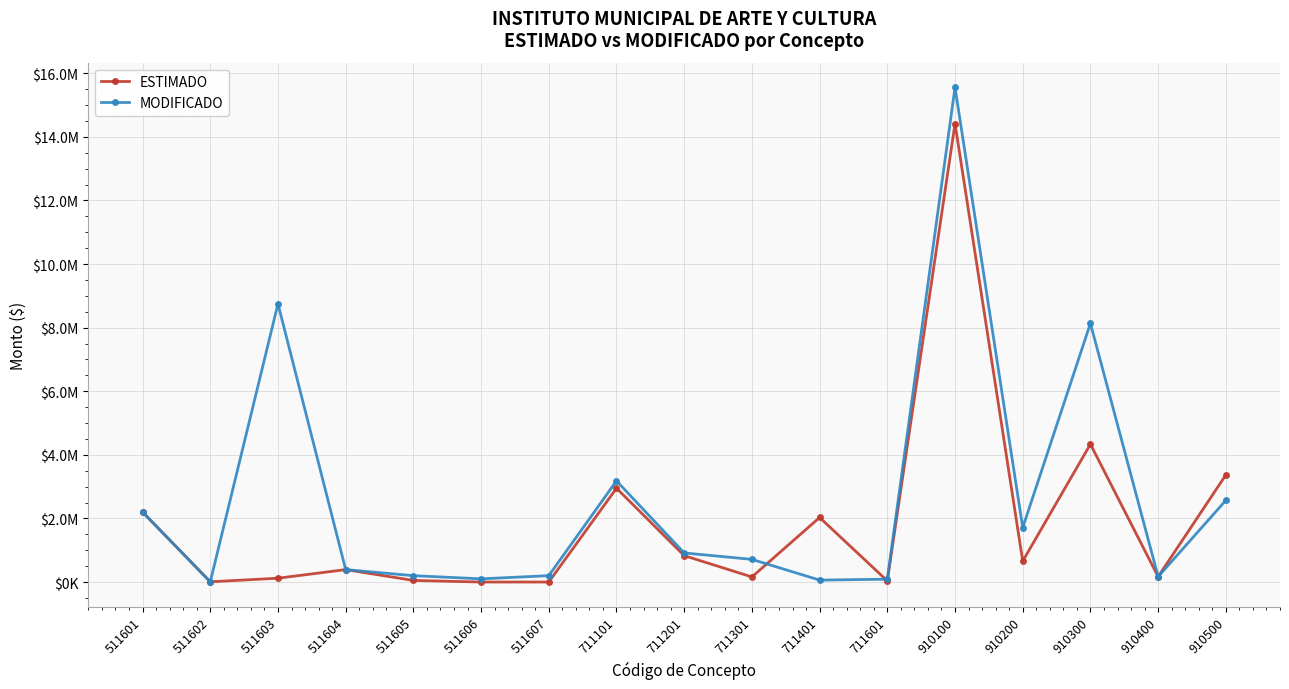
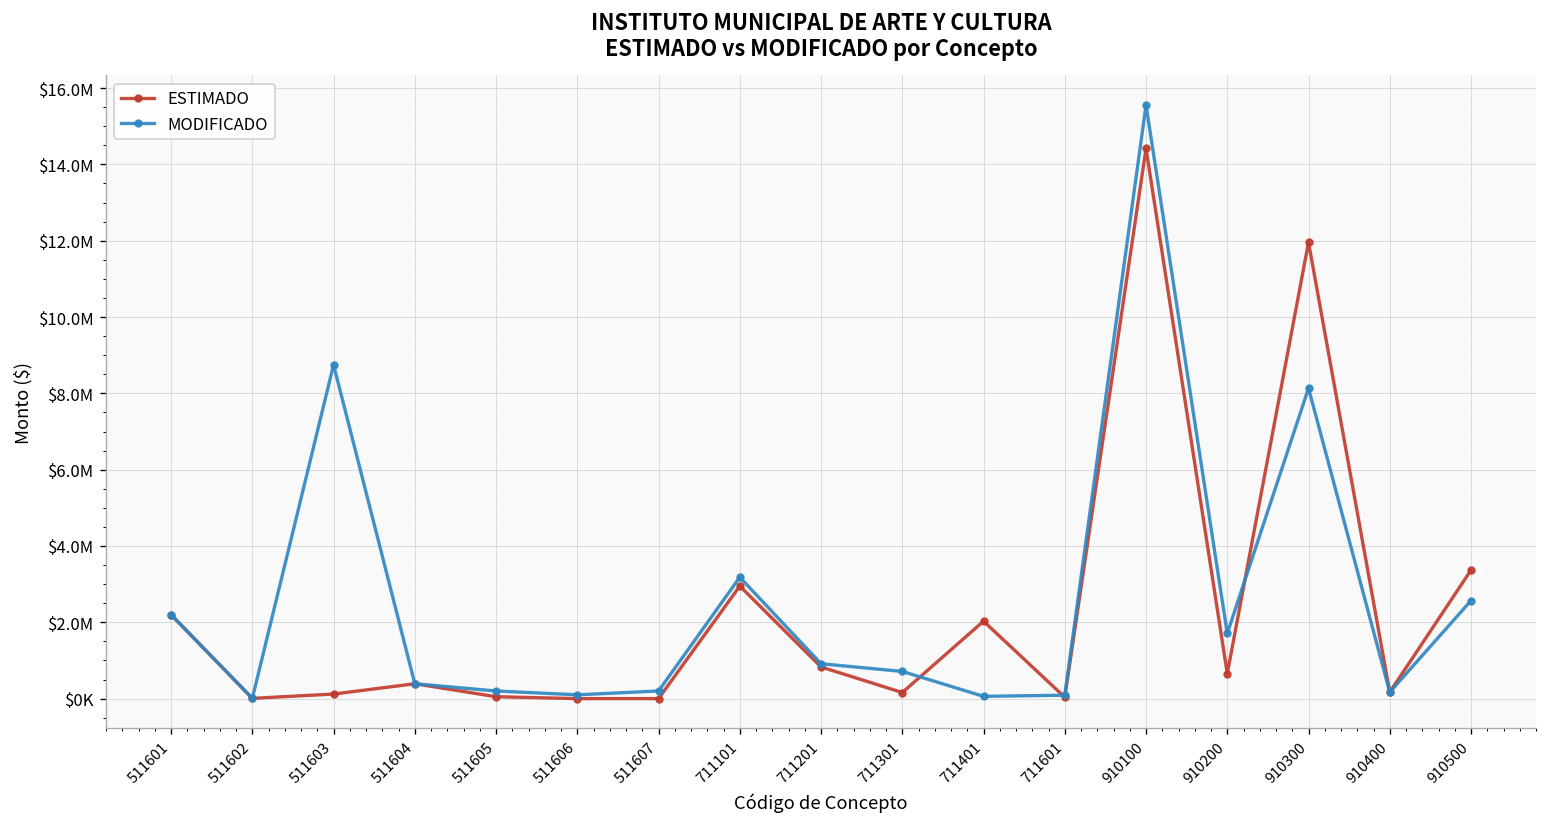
  {
    "ESTIMADO": {
      "511603": "$100000",
      "511605": "$100000",
      "511606": "$0",
      "511607": "$0",
      "711101": "$3000000",
      "711201": "$800000",
      "711301": "$200000",
      "711401": "$2000000",
      "910100": "$14400000",
      "910200": "$700000",
-     "910300": "$4300000",
+     "910300": "$12000000",
      "910500": "$3400000"
    },
    "MODIFICADO": {
      "511603": "$8700000",
      "511605": "$200000",
      "511606": "$100000",
      "511607": "$200000",
      "711101": "$3200000",
      "711201": "$900000",
      "711301": "$700000",
      "711401": "$100000",
      "910100": "$15600000",
      "910200": "$1700000",
      "910300": "$8100000",
      "910500": "$2600000"
    }
  }
